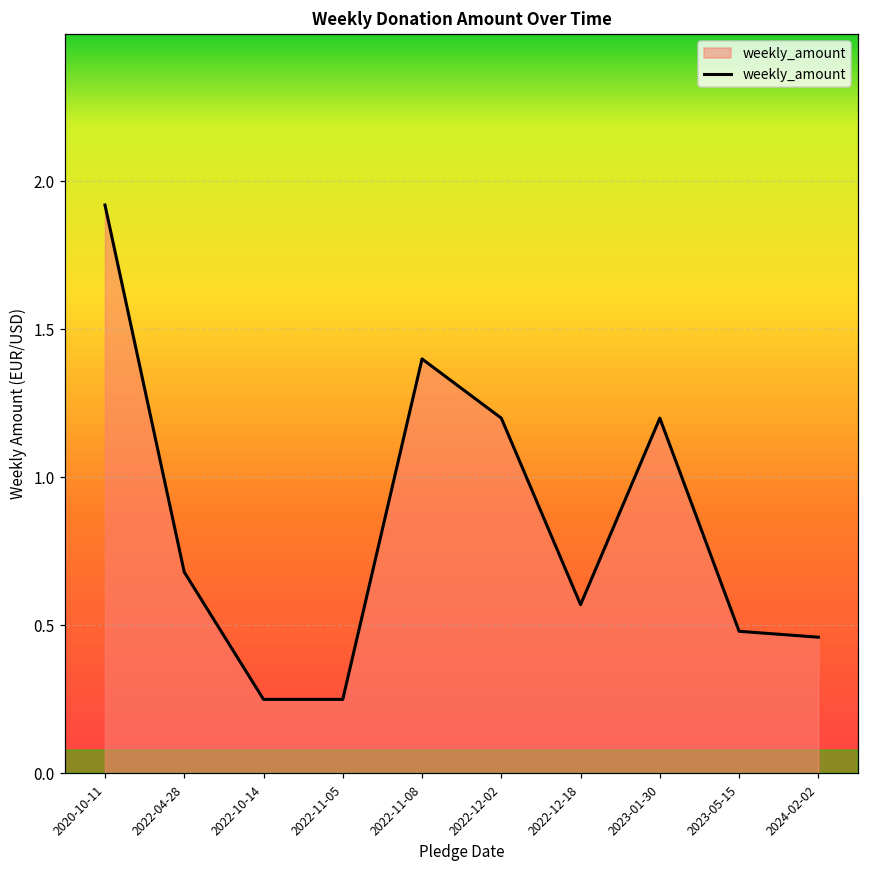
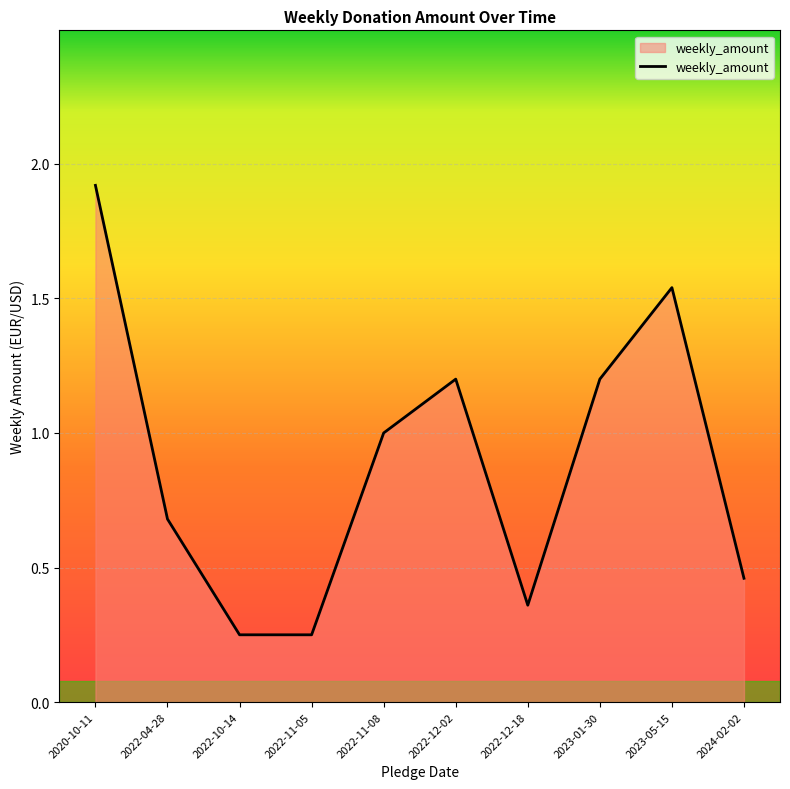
  {
    "2020-10-11": 1.92,
    "2022-04-28": 0.68,
    "2022-10-14": 0.25,
    "2022-11-05": 0.25,
-   "2022-11-08": 1.4,
+   "2022-11-08": 1.0,
    "2022-12-02": 1.20,
-   "2022-12-18": 0.57,
+   "2022-12-18": 0.36,
    "2023-01-30": 1.20,
-   "2023-05-15": 0.48,
+   "2023-05-15": 1.54,
    "2024-02-02": 0.46
  }
